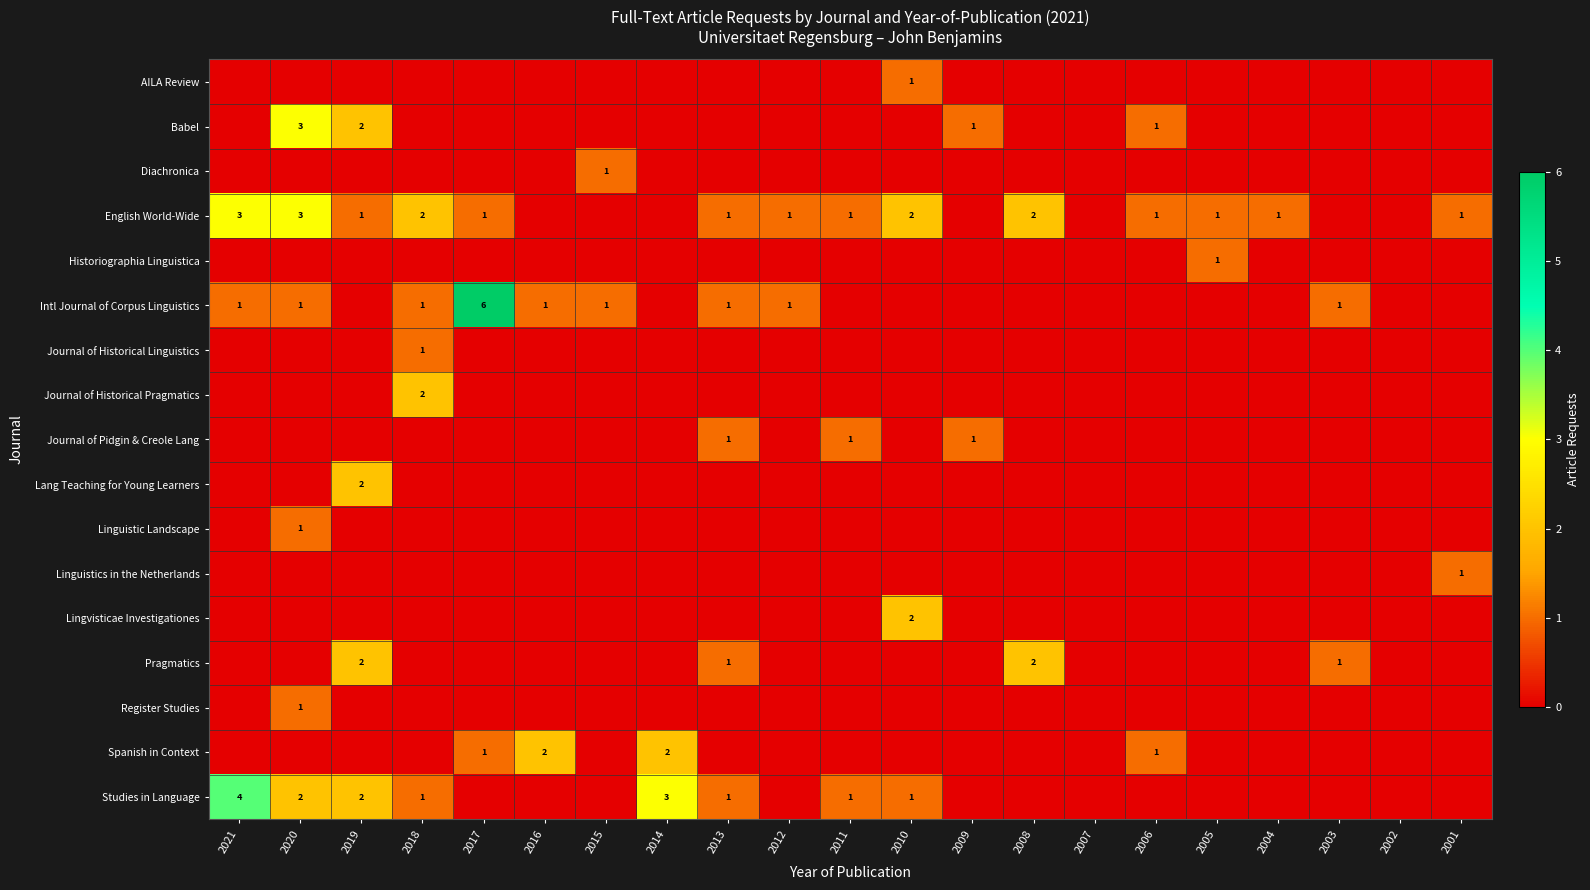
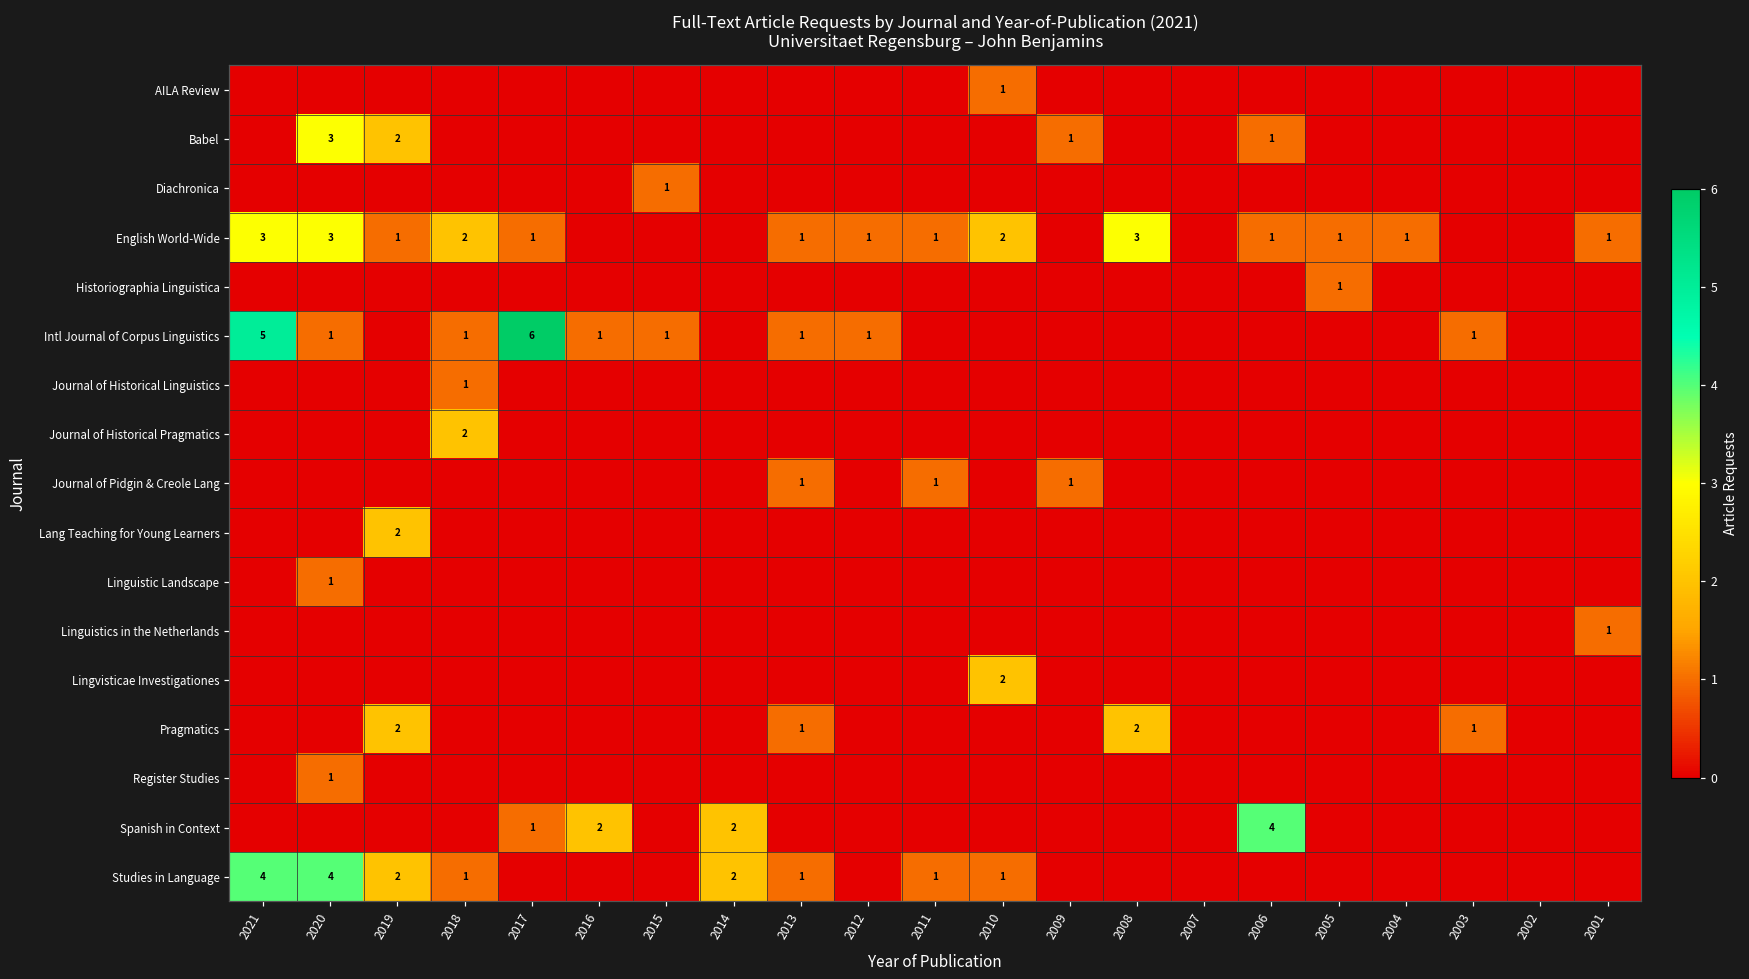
  {
    "AILA Review": {
      "2010": 1
    },
    "Babel": {
      "2020": 3,
      "2019": 2,
      "2009": 1,
      "2006": 1
    },
    "Diachronica": {
      "2015": 1
    },
    "English World-Wide": {
      "2021": 3,
      "2020": 3,
      "2019": 1,
      "2018": 2,
      "2017": 1,
      "2013": 1,
      "2012": 1,
      "2011": 1,
      "2010": 2,
-     "2008": 2,
+     "2008": 3,
      "2006": 1,
      "2005": 1,
      "2004": 1,
      "2001": 1
    },
    "Historiographia Linguistica": {
      "2005": 1
    },
    "Intl Journal of Corpus Linguistics": {
-     "2021": 1,
+     "2021": 5,
      "2020": 1,
      "2018": 1,
      "2017": 6,
      "2016": 1,
      "2015": 1,
      "2013": 1,
      "2012": 1,
      "2003": 1
    },
    "Journal of Historical Linguistics": {
      "2018": 1
    },
    "Journal of Historical Pragmatics": {
      "2018": 2
    },
    "Journal of Pidgin & Creole Lang": {
      "2013": 1,
      "2011": 1,
      "2009": 1
    },
    "Lang Teaching for Young Learners": {
      "2019": 2
    },
    "Linguistic Landscape": {
      "2020": 1
    },
    "Linguistics in the Netherlands": {
      "2001": 1
    },
    "Lingvisticae Investigationes": {
      "2010": 2
    },
    "Pragmatics": {
      "2019": 2,
      "2013": 1,
      "2008": 2,
      "2003": 1
    },
    "Register Studies": {
      "2020": 1
    },
    "Spanish in Context": {
      "2017": 1,
      "2016": 2,
      "2014": 2,
-     "2006": 1
+     "2006": 4
    },
    "Studies in Language": {
      "2021": 4,
-     "2020": 2,
+     "2020": 4,
      "2019": 2,
      "2018": 1,
-     "2014": 3,
+     "2014": 2,
      "2013": 1,
      "2011": 1,
      "2010": 1
    }
  }
